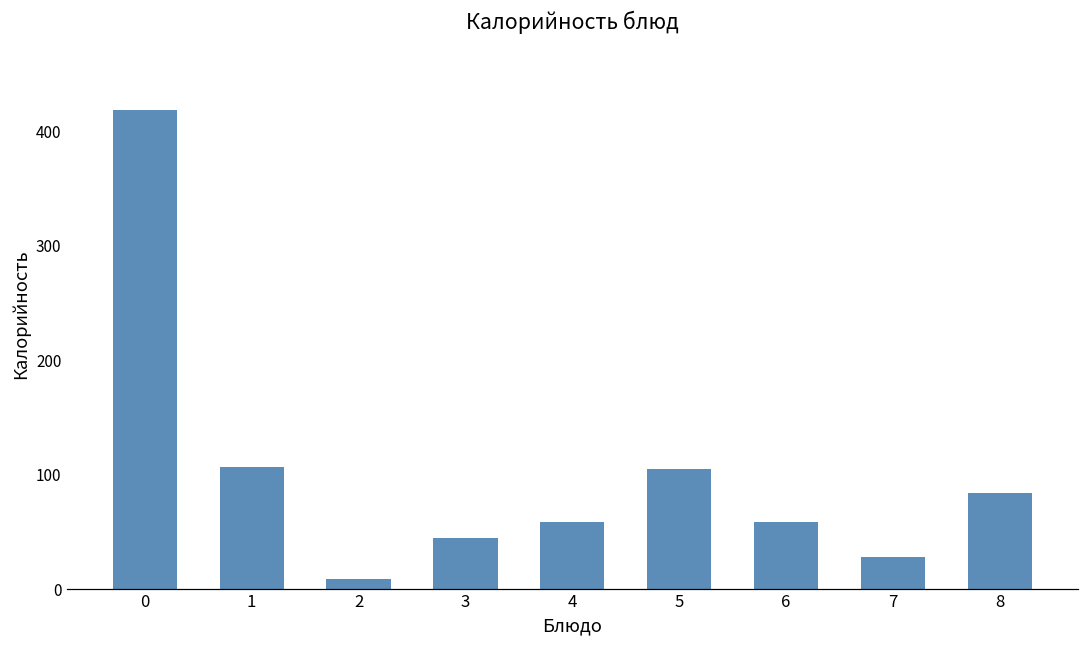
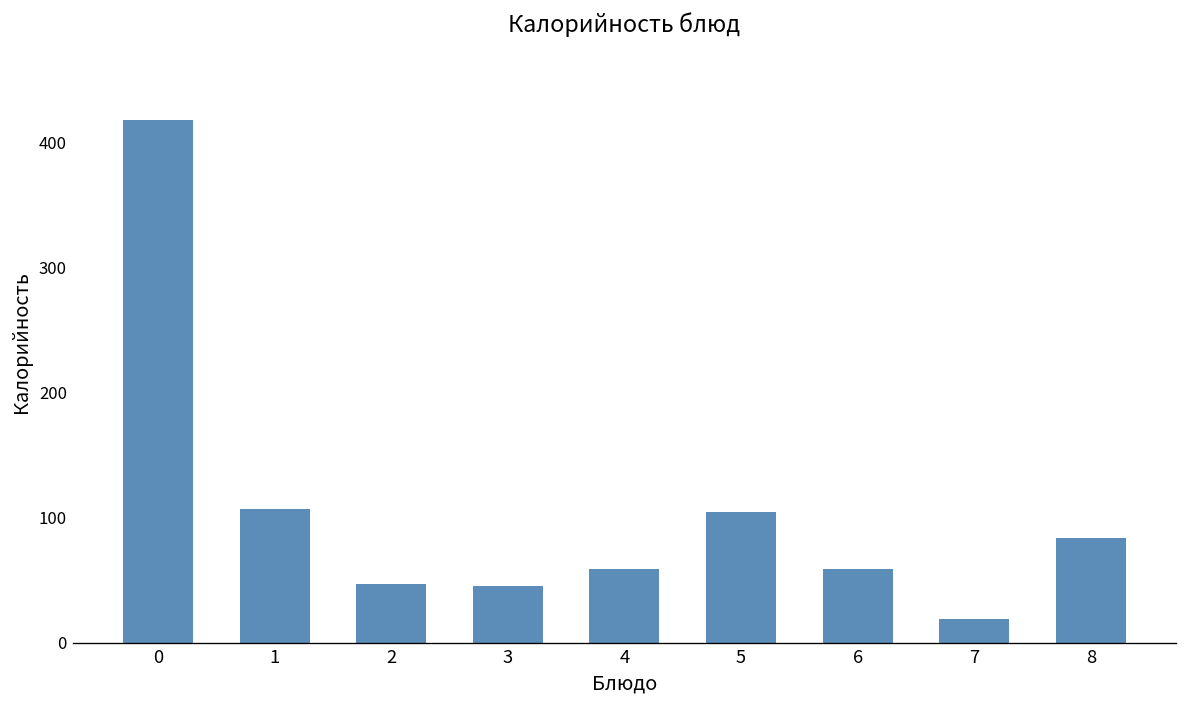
  {
    "0": 418,
    "1": 107,
-   "2": 9,
+   "2": 47,
    "3": 45,
    "4": 59,
    "5": 105,
    "6": 59,
-   "7": 28,
+   "7": 19,
    "8": 84
  }
